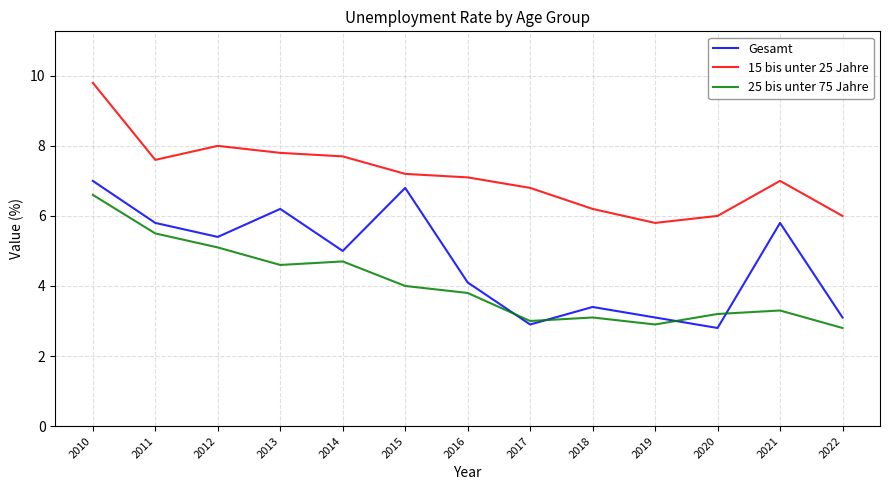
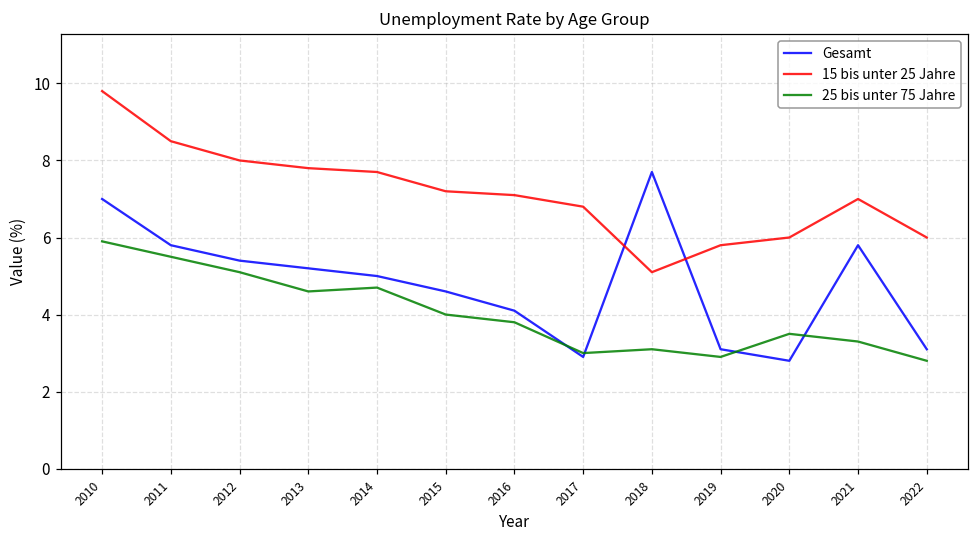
  {
    "Gesamt": {
      "2010": 7.0,
      "2011": 5.8,
      "2012": 5.4,
-     "2013": 6.2,
+     "2013": 5.2,
      "2014": 5.0,
-     "2015": 6.8,
+     "2015": 4.6,
      "2016": 4.1,
      "2017": 2.9,
-     "2018": 3.4,
+     "2018": 7.7,
      "2019": 3.1,
      "2020": 2.8,
      "2021": 5.8,
      "2022": 3.1
    },
    "15 bis unter 25 Jahre": {
      "2010": 9.8,
-     "2011": 7.6,
+     "2011": 8.5,
      "2012": 8.0,
      "2013": 7.8,
      "2014": 7.7,
      "2015": 7.2,
      "2016": 7.1,
      "2017": 6.8,
-     "2018": 6.2,
+     "2018": 5.1,
      "2019": 5.8,
      "2020": 6.0,
      "2021": 7.0,
      "2022": 6.0
    },
    "25 bis unter 75 Jahre": {
-     "2010": 6.6,
+     "2010": 5.9,
      "2011": 5.5,
      "2012": 5.1,
      "2013": 4.6,
      "2014": 4.7,
      "2015": 4.0,
      "2016": 3.8,
      "2017": 3.0,
      "2018": 3.1,
      "2019": 2.9,
-     "2020": 3.2,
+     "2020": 3.5,
      "2021": 3.3,
      "2022": 2.8
    }
  }
